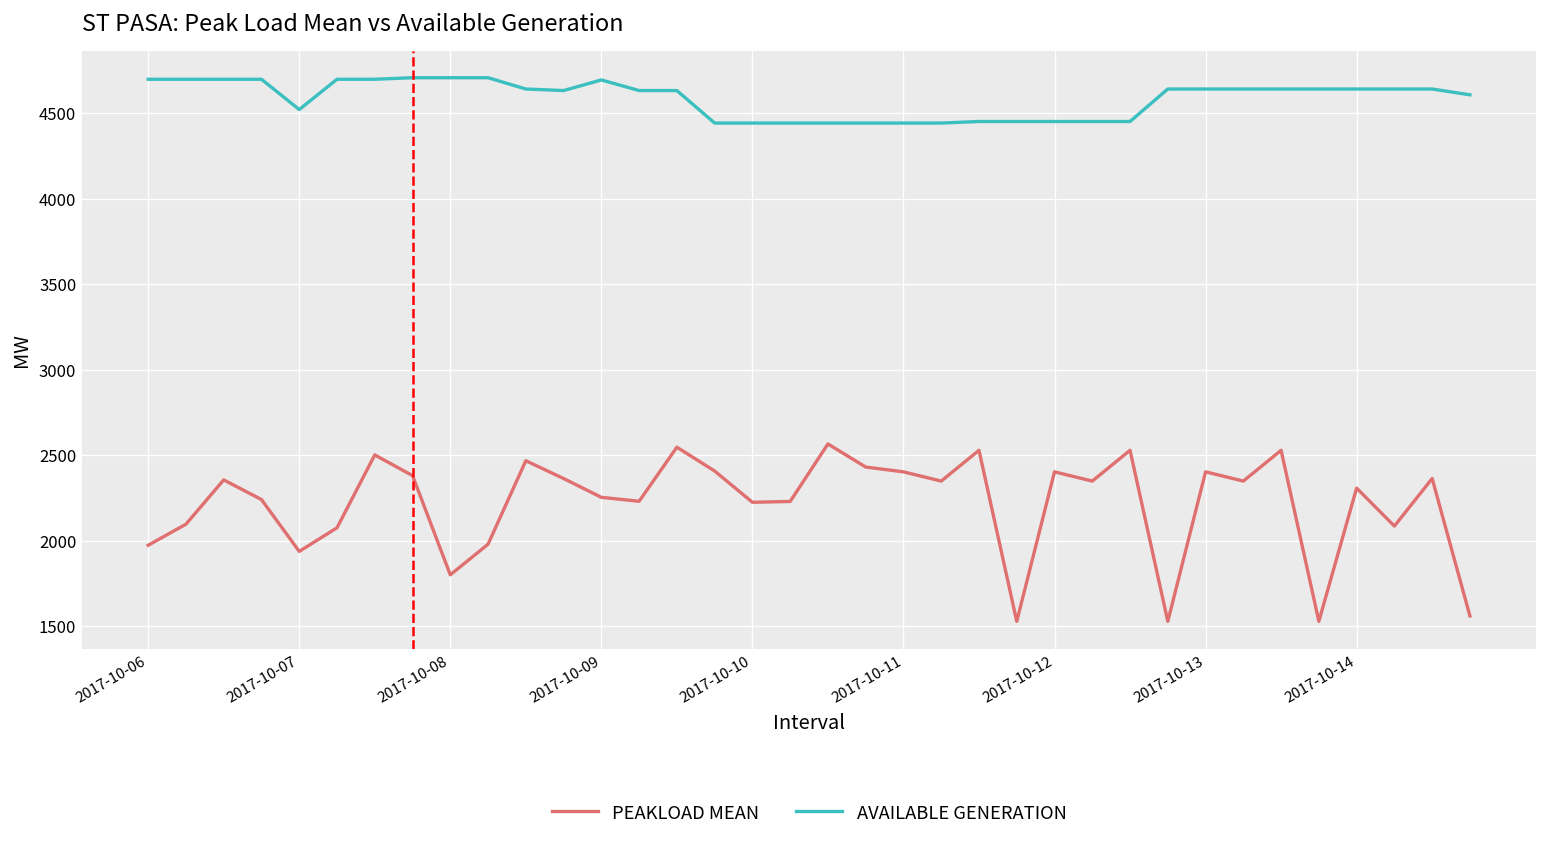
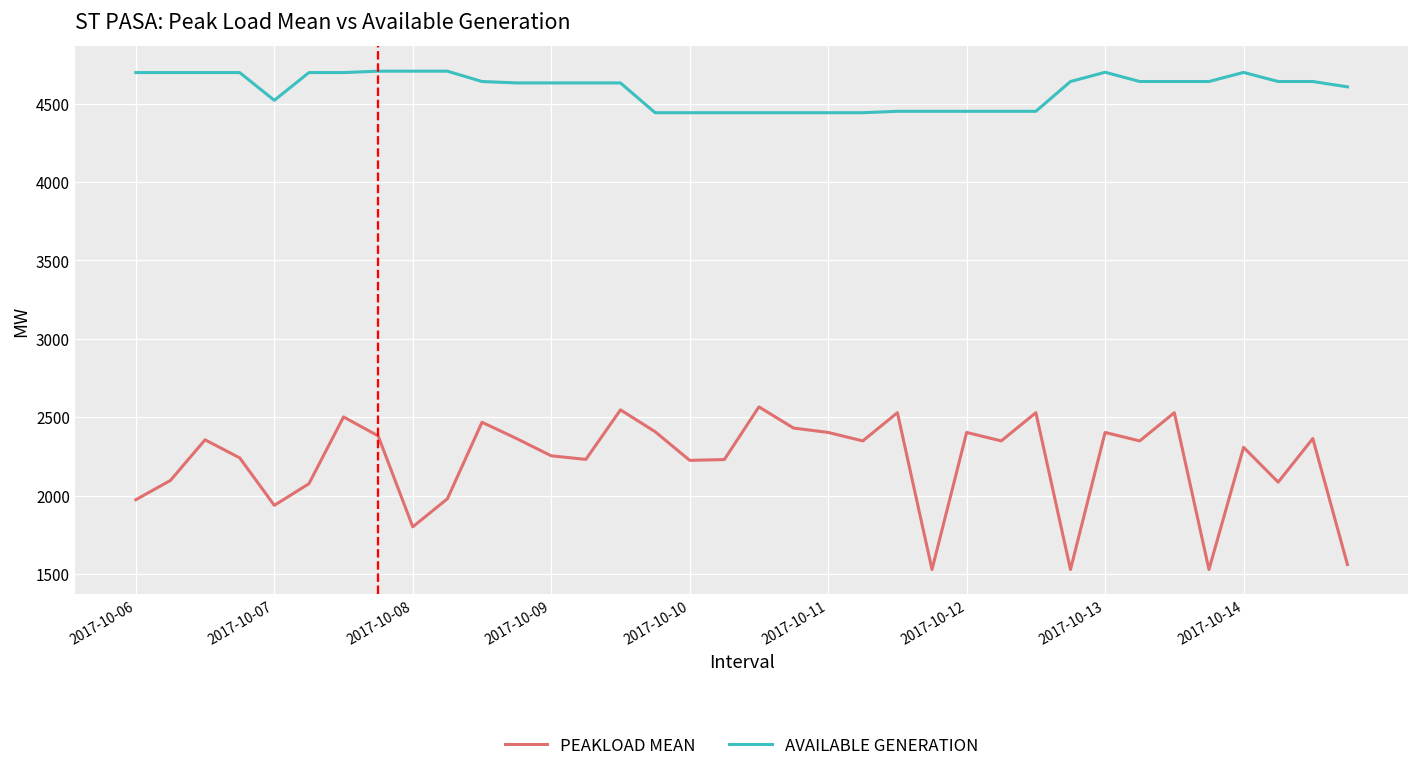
  {
    "PEAKLOAD MEAN": {
      "2017-10-06": 1970,
      "2017-10-07": 1940,
      "2017-10-08": 1800,
      "2017-10-09": 2250,
      "2017-10-10": 2230,
      "2017-10-11": 2400,
      "2017-10-12": 2400,
      "2017-10-13": 2400,
      "2017-10-14": 2310
    },
    "AVAILABLE GENERATION": {
      "2017-10-06": 4700,
      "2017-10-07": 4520,
      "2017-10-08": 4710,
-     "2017-10-09": 4690,
+     "2017-10-09": 4630,
      "2017-10-10": 4440,
      "2017-10-11": 4440,
      "2017-10-12": 4450,
-     "2017-10-13": 4640,
-     "2017-10-14": 4640
+     "2017-10-13": 4700,
+     "2017-10-14": 4700
    }
  }
